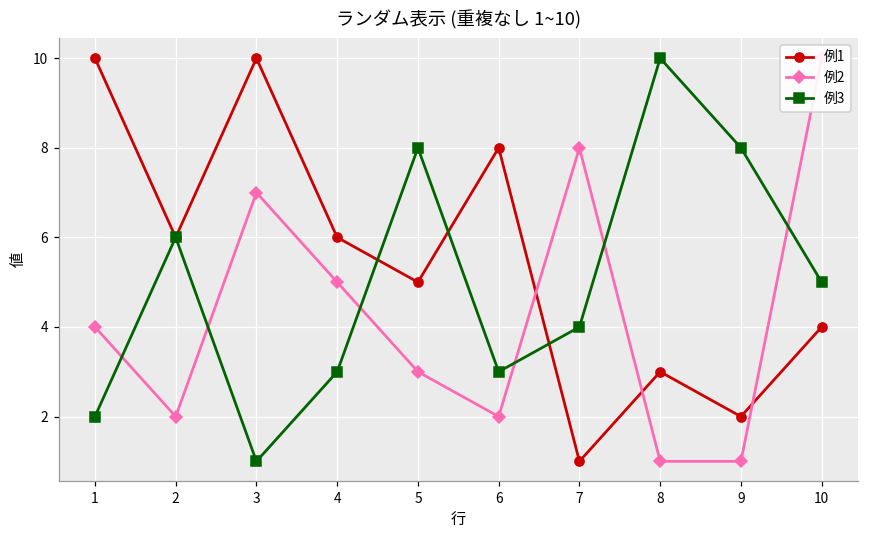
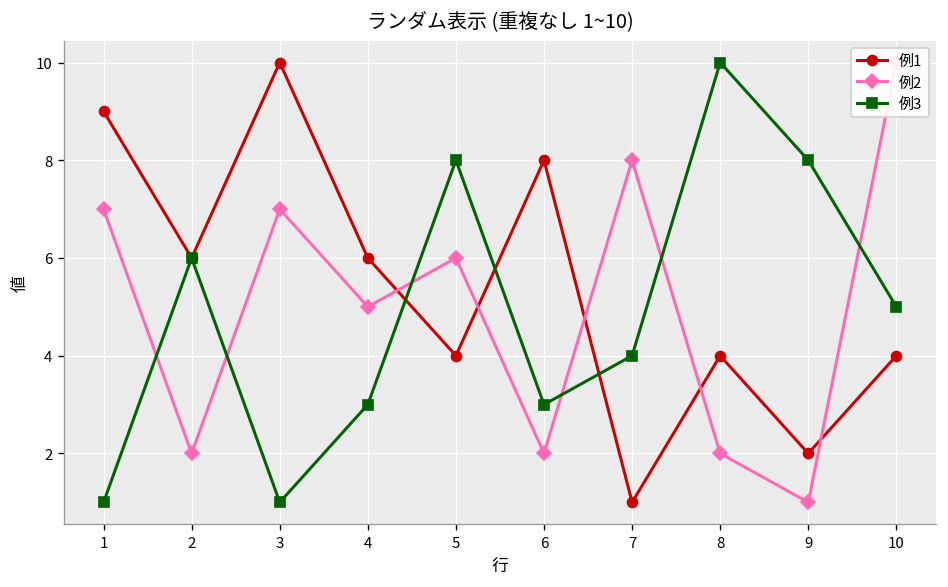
  {
    "例1": {
-     "1": 10,
+     "1": 9,
      "3": 10,
      "4": 6,
-     "5": 5,
+     "5": 4,
      "6": 8,
      "7": 1,
-     "8": 3,
+     "8": 4,
      "9": 2,
      "10": 4
    },
    "例2": {
-     "1": 4,
+     "1": 7,
      "2": 2,
      "3": 7,
      "4": 5,
-     "5": 3,
+     "5": 6,
      "6": 2,
      "7": 8,
-     "8": 1,
+     "8": 2,
      "9": 1
    },
    "例3": {
-     "1": 2,
+     "1": 1,
      "3": 1,
      "4": 3,
      "5": 8,
      "6": 3,
      "7": 4,
      "8": 10,
      "9": 8,
      "10": 5
    }
  }
